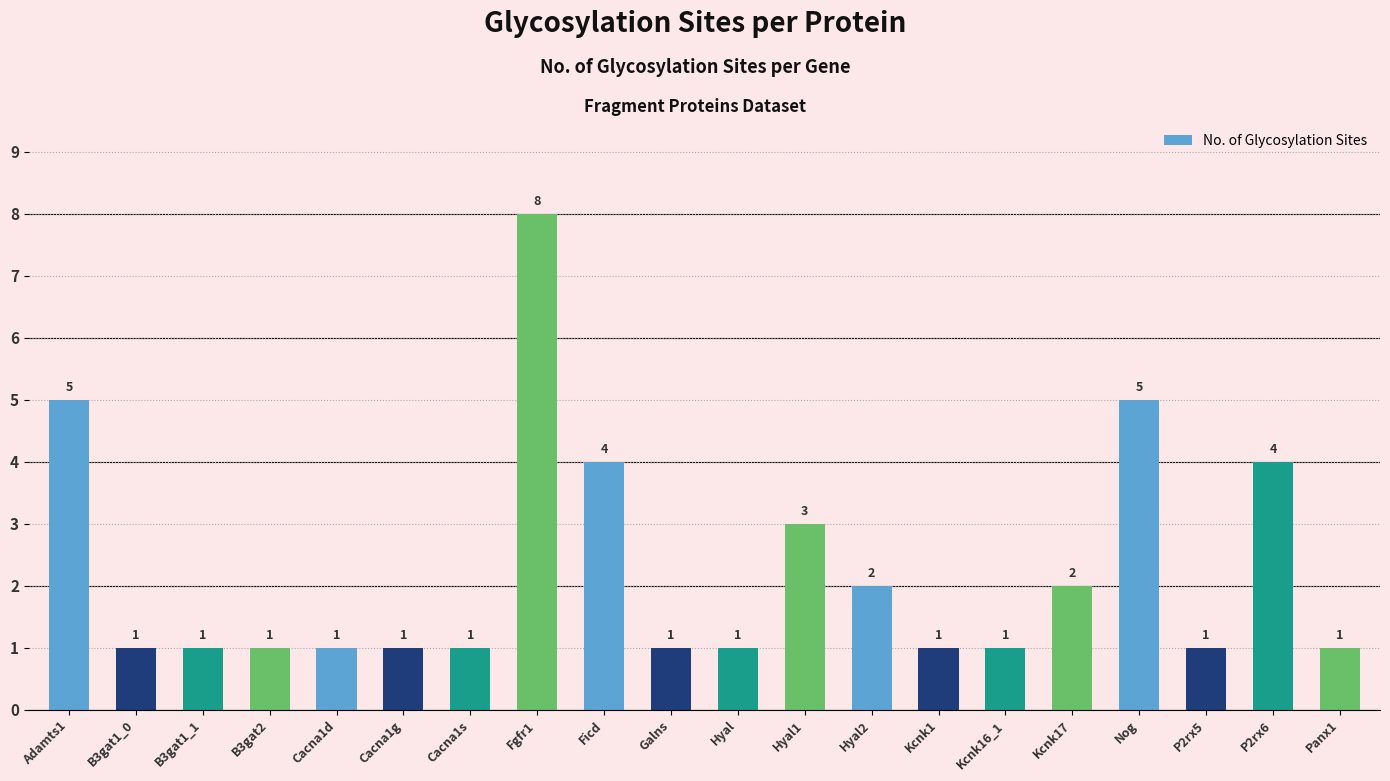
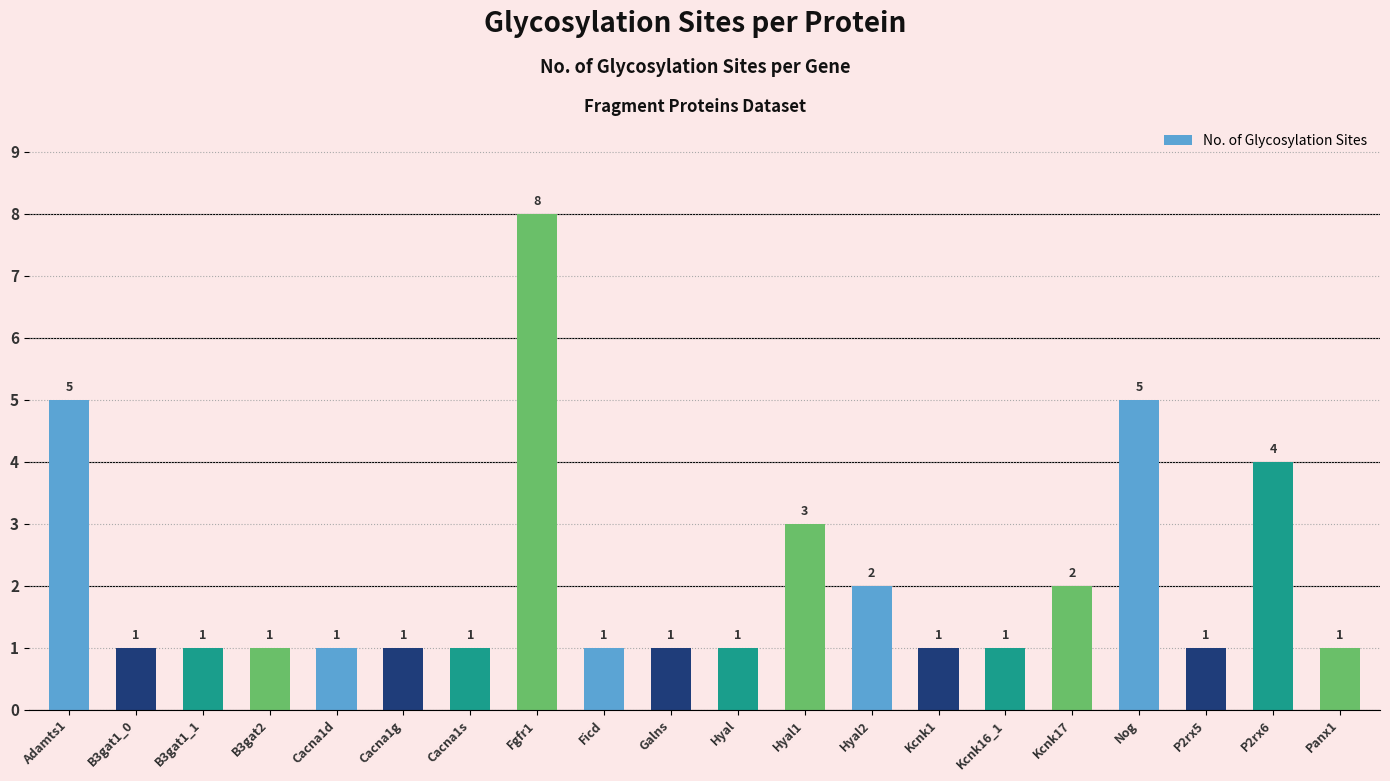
  {
    "Adamts1": 5,
    "B3gat1_0": 1,
    "B3gat1_1": 1,
    "B3gat2": 1,
    "Cacna1d": 1,
    "Cacna1g": 1,
    "Cacna1s": 1,
    "Fgfr1": 8,
-   "Ficd": 4,
+   "Ficd": 1,
    "Galns": 1,
    "Hyal": 1,
    "Hyal1": 3,
    "Hyal2": 2,
    "Kcnk1": 1,
    "Kcnk16_1": 1,
    "Kcnk17": 2,
    "Nog": 5,
    "P2rx5": 1,
    "P2rx6": 4,
    "Panx1": 1
  }
